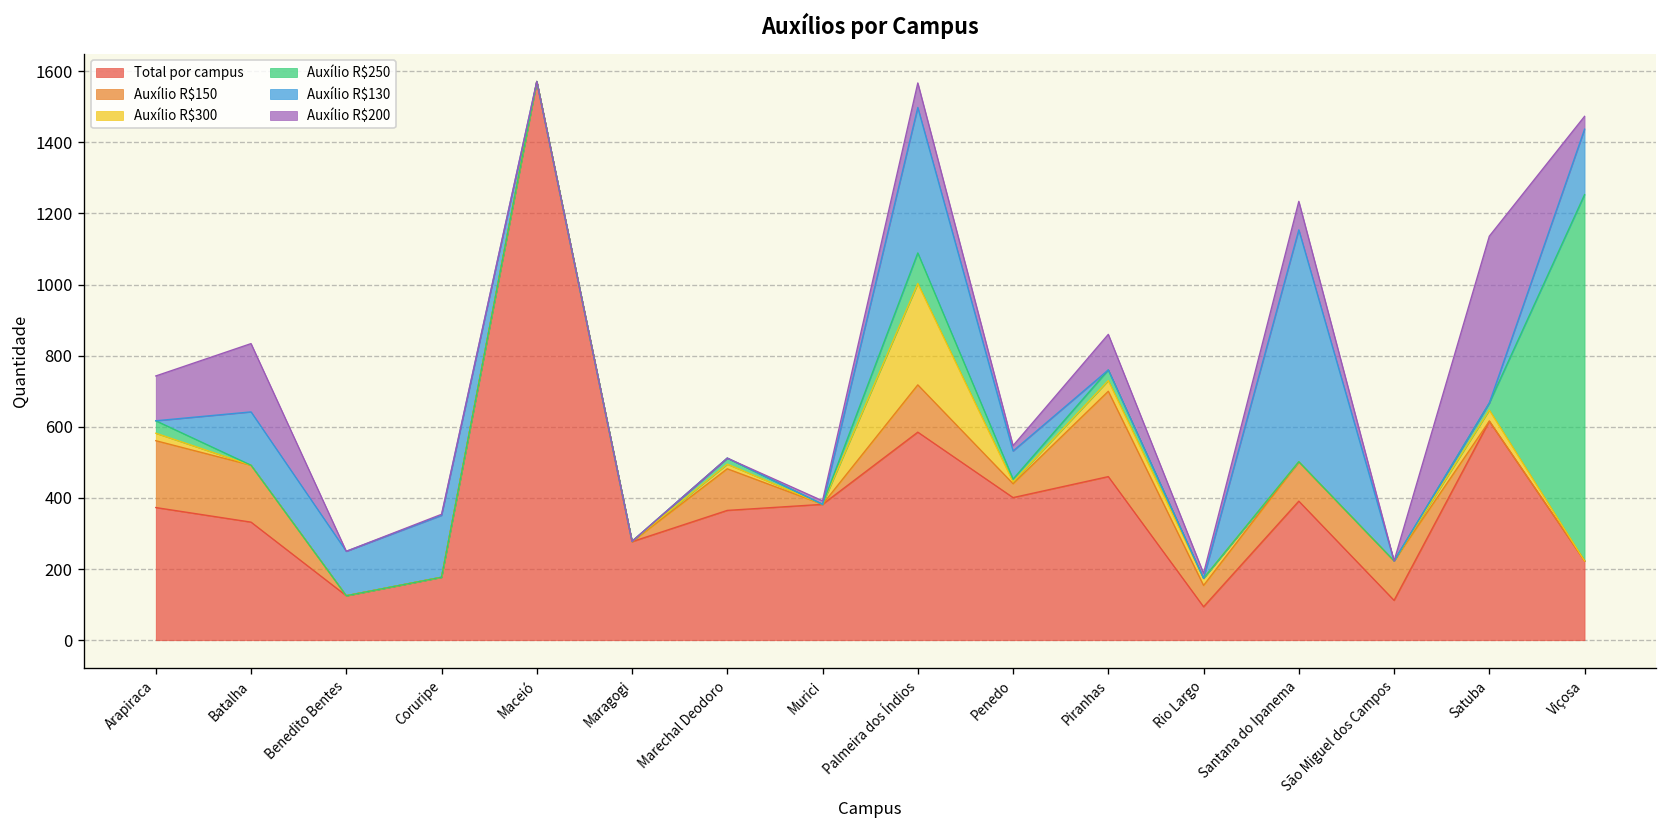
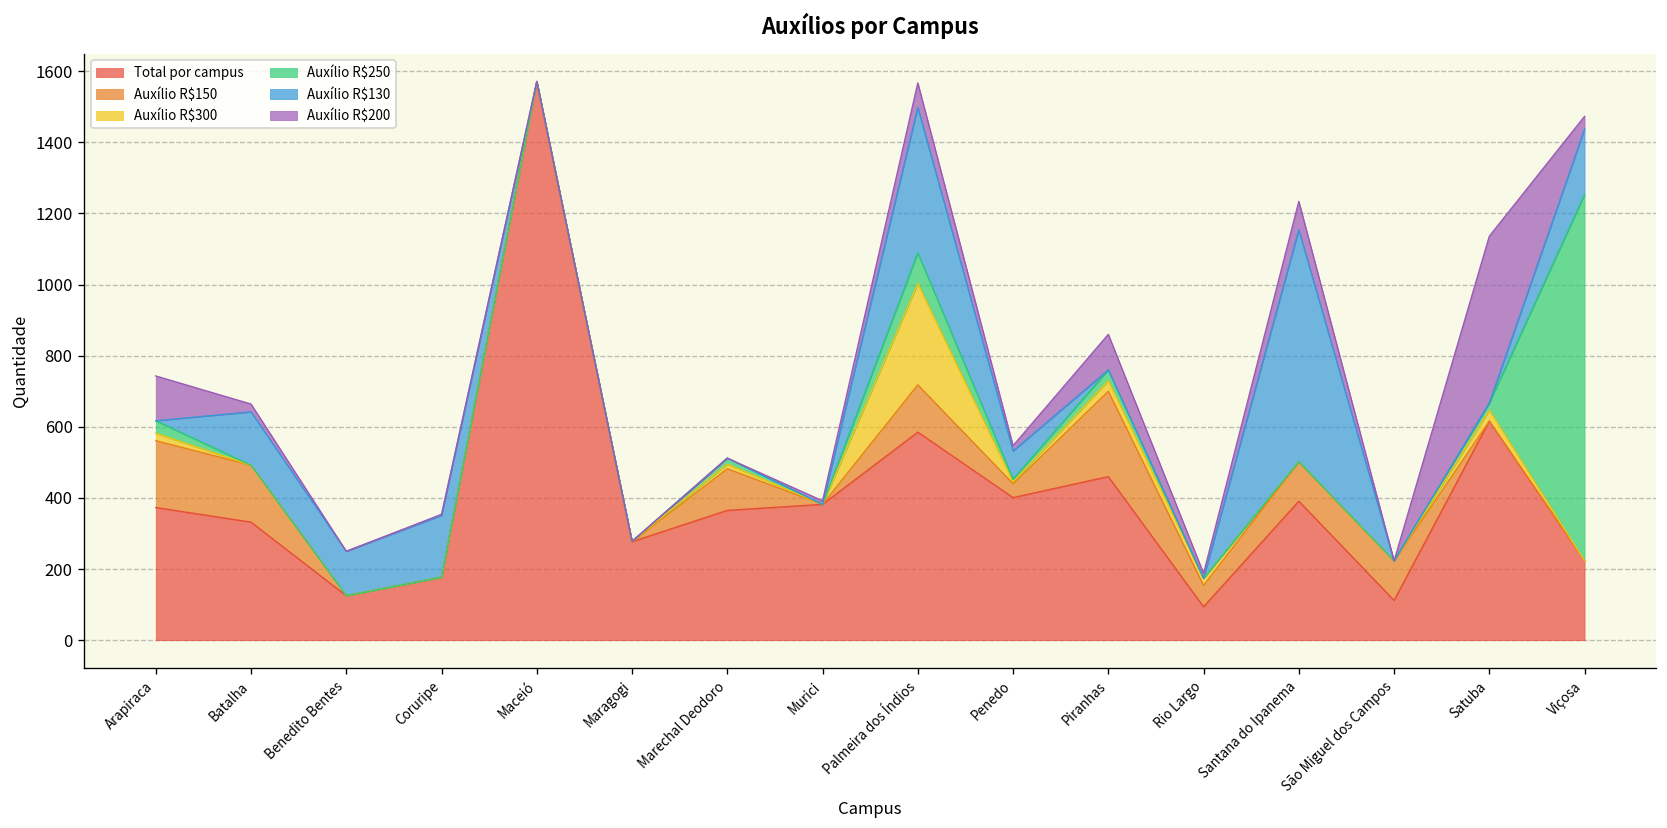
  {
    "Auxílio R$300": {
      "Arapiraca": 20,
      "Marechal Deodoro": 10,
      "Palmeira dos Índios": 290,
      "Piranhas": 30,
      "Satuba": 30
    },
    "Auxílio R$250": {
      "Palmeira dos Índios": 90,
      "Viçosa": 1030
    },
    "Auxílio R$130": {
      "Batalha": 150,
      "Palmeira dos Índios": 410,
      "Penedo": 80,
      "Santana do Ipanema": 650,
      "Viçosa": 180
    },
    "Auxílio R$200": {
      "Arapiraca": 130,
-     "Batalha": 190,
+     "Batalha": 20,
      "Murici": 10,
      "Palmeira dos Índios": 70,
      "Penedo": 20,
      "Piranhas": 100,
      "Rio Largo": 10,
      "Santana do Ipanema": 80,
      "Satuba": 470,
      "Viçosa": 40
    }
  }
